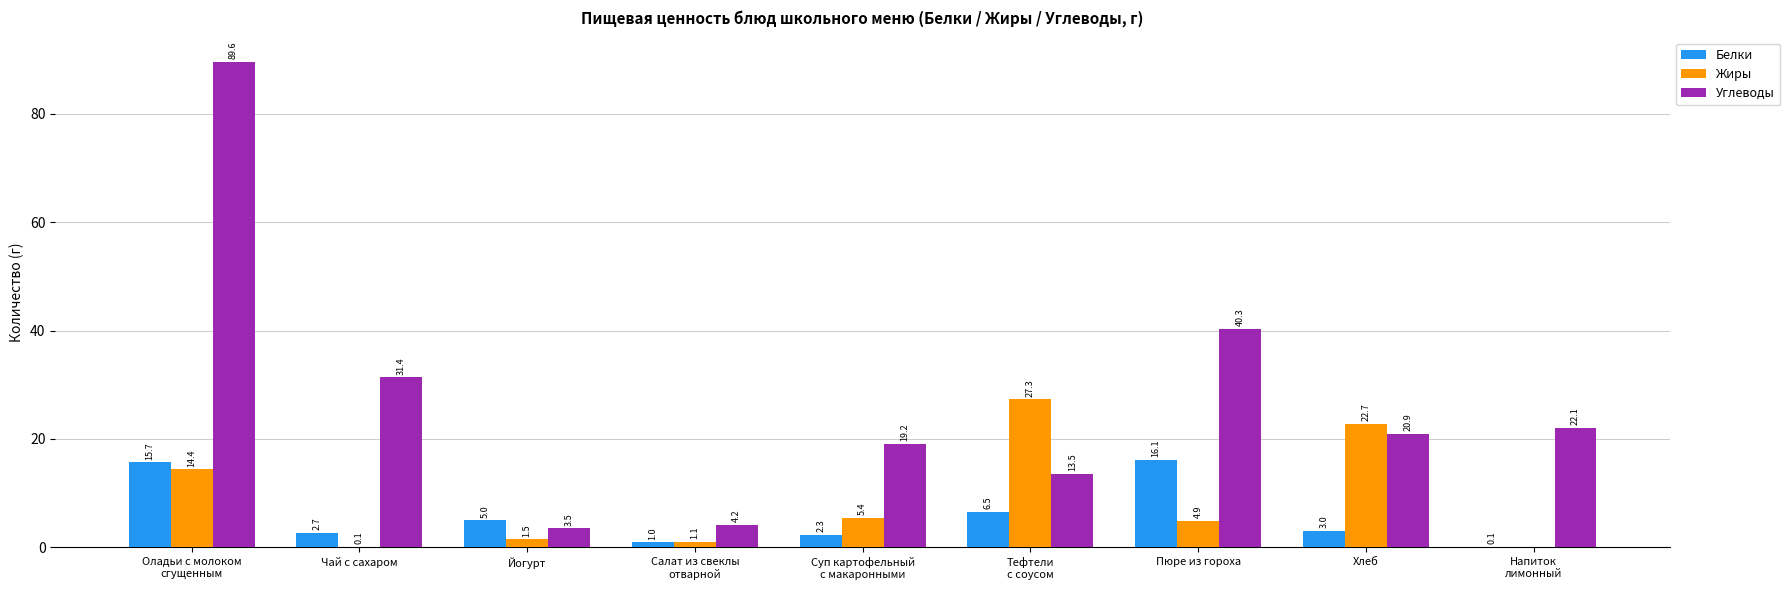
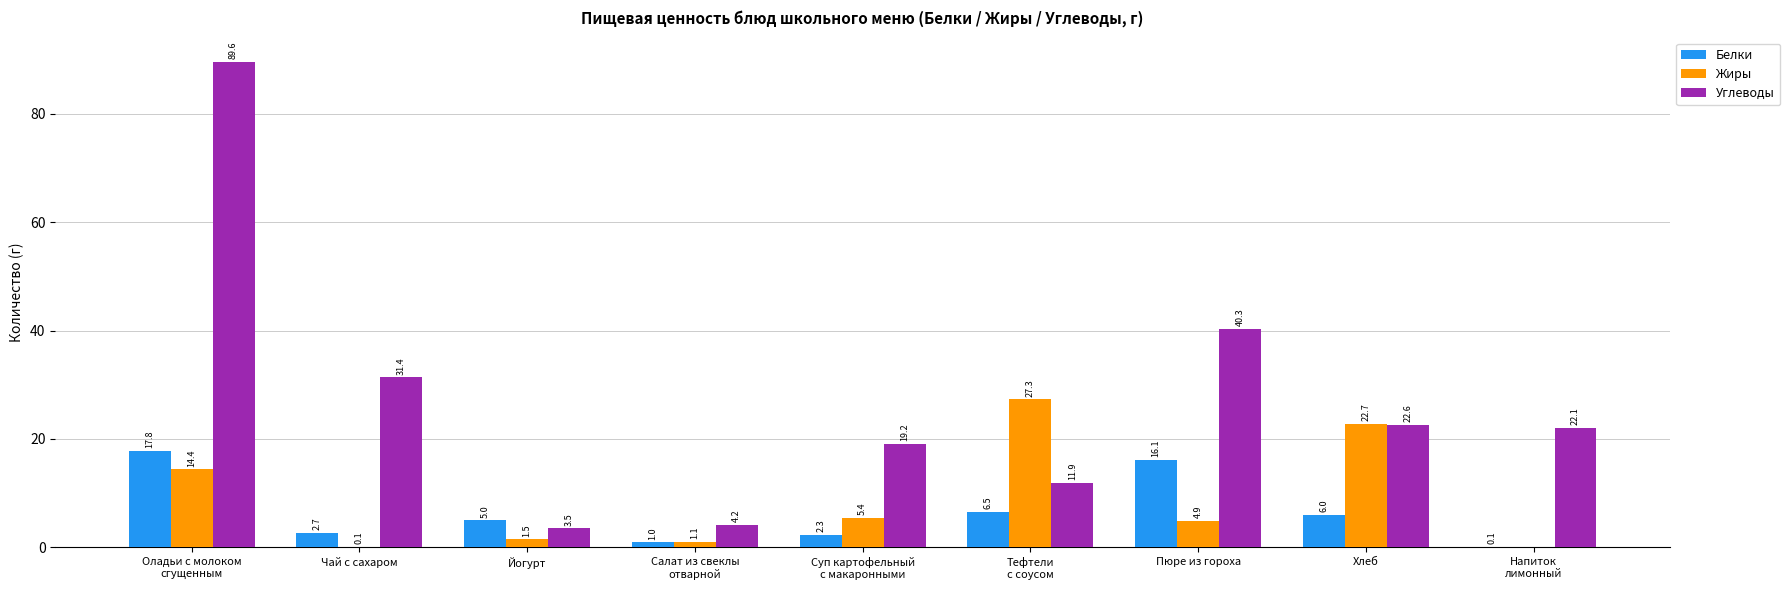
  {
    "Белки": {
-     "Оладьи с молоком сгущенным": 15.7,
+     "Оладьи с молоком сгущенным": 17.8,
      "Чай с сахаром": 2.7,
      "Йогурт": 5.0,
      "Салат из свеклы отварной": 1.0,
      "Суп картофельный с макаронными": 2.3,
      "Тефтели с соусом": 6.5,
      "Пюре из гороха": 16.1,
-     "Хлеб": 3.0,
+     "Хлеб": 6.0,
      "Напиток лимонный": 0.1
    },
    "Жиры": {
      "Оладьи с молоком сгущенным": 14.4,
      "Чай с сахаром": 0.1,
      "Йогурт": 1.5,
      "Салат из свеклы отварной": 1.1,
      "Суп картофельный с макаронными": 5.4,
      "Тефтели с соусом": 27.3,
      "Пюре из гороха": 4.9,
      "Хлеб": 22.7
    },
    "Углеводы": {
      "Оладьи с молоком сгущенным": 89.6,
      "Чай с сахаром": 31.4,
      "Йогурт": 3.5,
      "Салат из свеклы отварной": 4.2,
      "Суп картофельный с макаронными": 19.2,
-     "Тефтели с соусом": 13.5,
+     "Тефтели с соусом": 11.9,
      "Пюре из гороха": 40.3,
-     "Хлеб": 20.9,
+     "Хлеб": 22.6,
      "Напиток лимонный": 22.1
    }
  }
